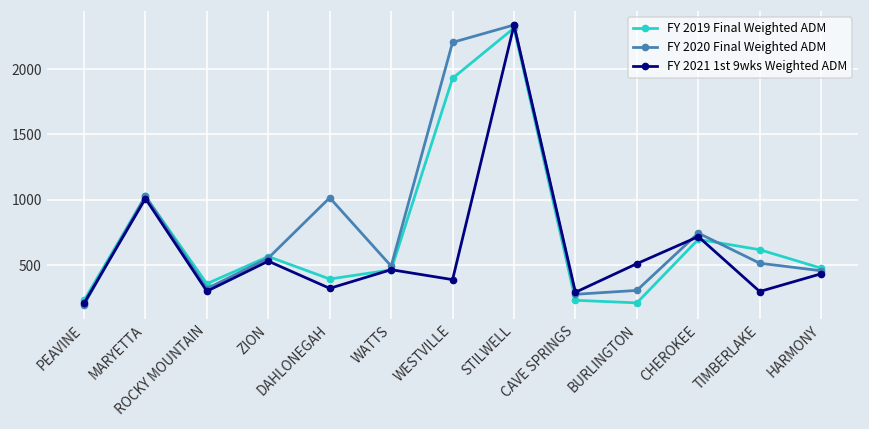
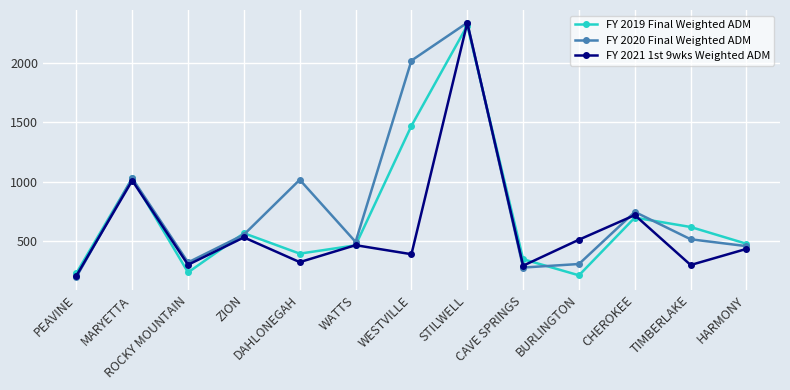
  {
    "FY 2019 Final Weighted ADM": {
-     "ROCKY MOUNTAIN": 360,
+     "ROCKY MOUNTAIN": 230,
      "DAHLONEGAH": 390,
-     "WESTVILLE": 1930,
+     "WESTVILLE": 1470,
      "STILWELL": 2310,
-     "CAVE SPRINGS": 230,
+     "CAVE SPRINGS": 350,
      "BURLINGTON": 210,
      "TIMBERLAKE": 620
    },
    "FY 2020 Final Weighted ADM": {
      "DAHLONEGAH": 1020,
      "WATTS": 490,
-     "WESTVILLE": 2210,
+     "WESTVILLE": 2020,
      "BURLINGTON": 310,
      "CHEROKEE": 740,
      "TIMBERLAKE": 510
    },
    "FY 2021 1st 9wks Weighted ADM": {
      "ZION": 530,
      "DAHLONEGAH": 320,
      "WESTVILLE": 390,
      "BURLINGTON": 510,
      "TIMBERLAKE": 300,
      "HARMONY": 430
    }
  }
